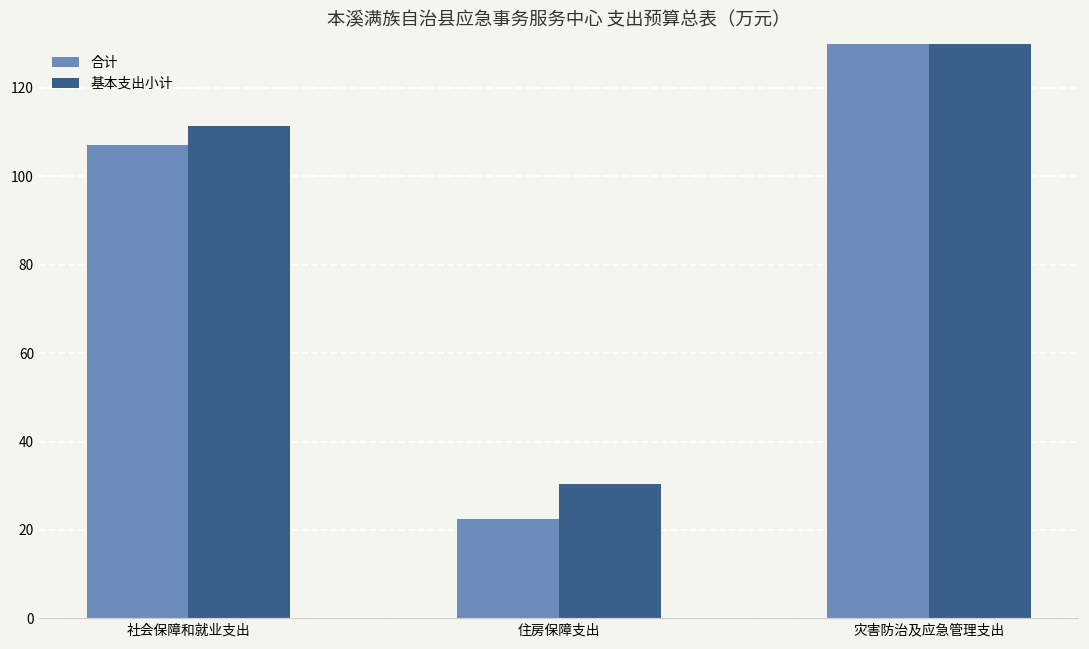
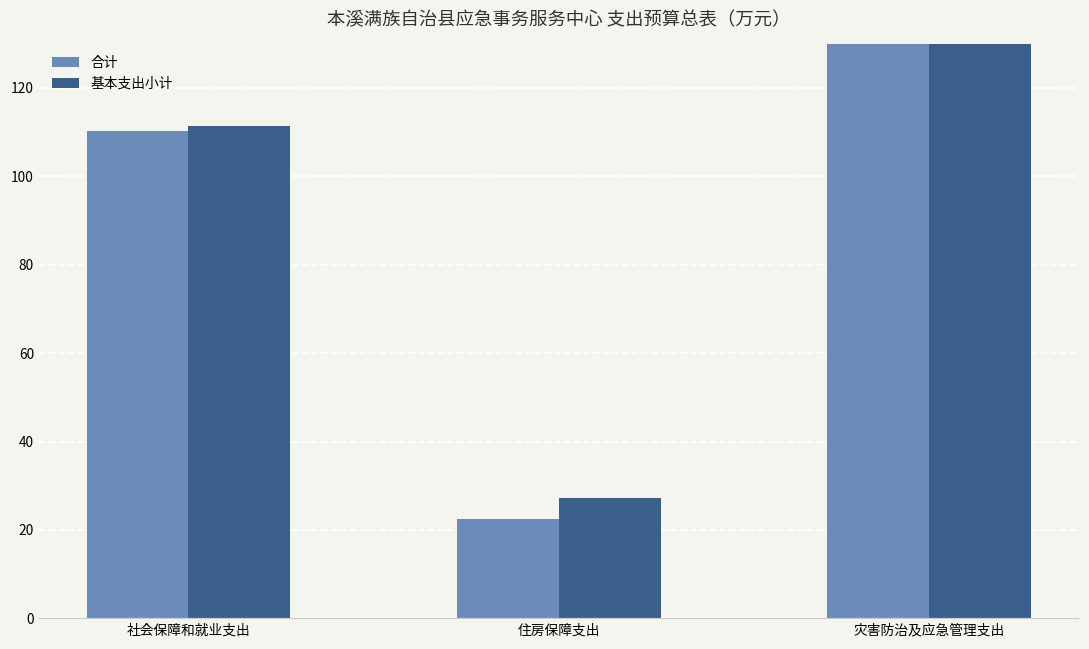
  {
    "合计": {
-     "社会保障和就业支出": 107,
+     "社会保障和就业支出": 110,
      "住房保障支出": 22
    },
    "基本支出小计": {
      "社会保障和就业支出": 111,
-     "住房保障支出": 30
+     "住房保障支出": 27
    }
  }
